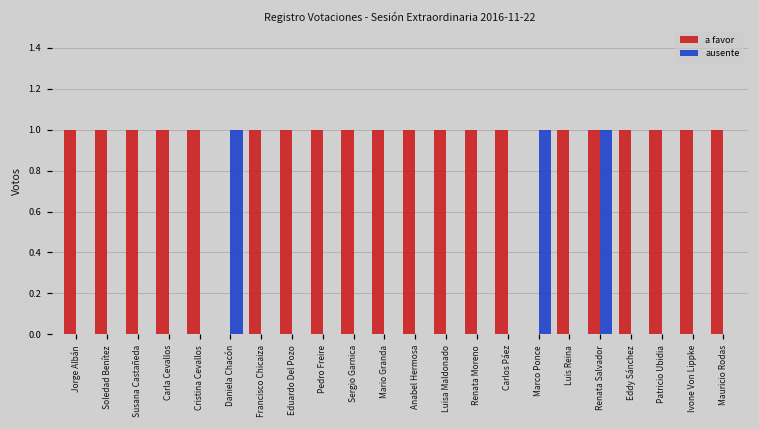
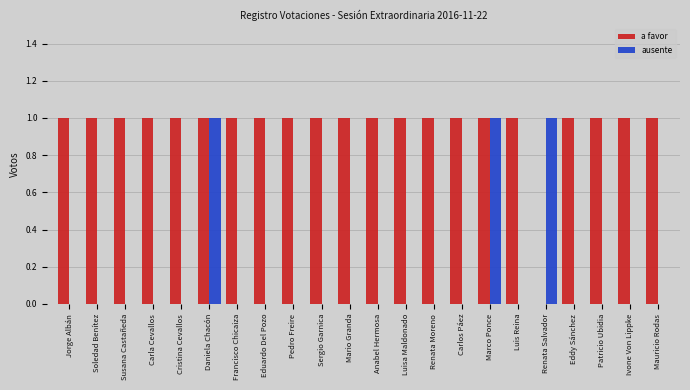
  {
    "a favor": {
      "Jorge Albán": 1,
      "Soledad Benítez": 1,
      "Susana Castañeda": 1,
      "Carla Cevallos": 1,
      "Cristina Cevallos": 1,
-     "Daniela Chacón": 0,
+     "Daniela Chacón": 1,
      "Francisco Chicaiza": 1,
      "Eduardo Del Pozo": 1,
      "Pedro Freire": 1,
      "Sergio Garnica": 1,
      "Mario Granda": 1,
      "Anabel Hermosa": 1,
      "Luisa Maldonado": 1,
      "Renata Moreno": 1,
      "Carlos Páez": 1,
-     "Marco Ponce": 0,
+     "Marco Ponce": 1,
      "Luis Reina": 1,
-     "Renata Salvador": 1,
+     "Renata Salvador": 0,
      "Eddy Sánchez": 1,
      "Patricio Ubidia": 1,
      "Ivone Von Lippke": 1,
      "Mauricio Rodas": 1
    },
    "ausente": {
      "Jorge Albán": 0,
      "Soledad Benítez": 0,
      "Susana Castañeda": 0,
      "Carla Cevallos": 0,
      "Cristina Cevallos": 0,
      "Daniela Chacón": 1,
      "Francisco Chicaiza": 0,
      "Eduardo Del Pozo": 0,
      "Pedro Freire": 0,
      "Sergio Garnica": 0,
      "Mario Granda": 0,
      "Anabel Hermosa": 0,
      "Luisa Maldonado": 0,
      "Renata Moreno": 0,
      "Carlos Páez": 0,
      "Marco Ponce": 1,
      "Luis Reina": 0,
      "Renata Salvador": 1,
      "Eddy Sánchez": 0,
      "Patricio Ubidia": 0,
      "Ivone Von Lippke": 0,
      "Mauricio Rodas": 0
    }
  }
